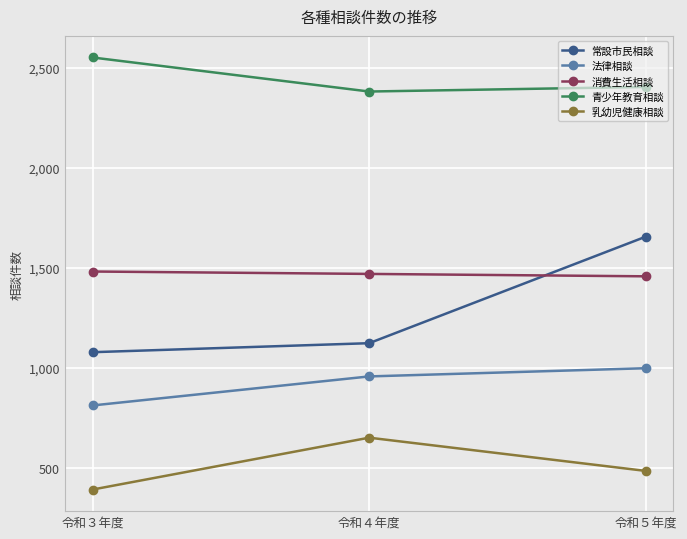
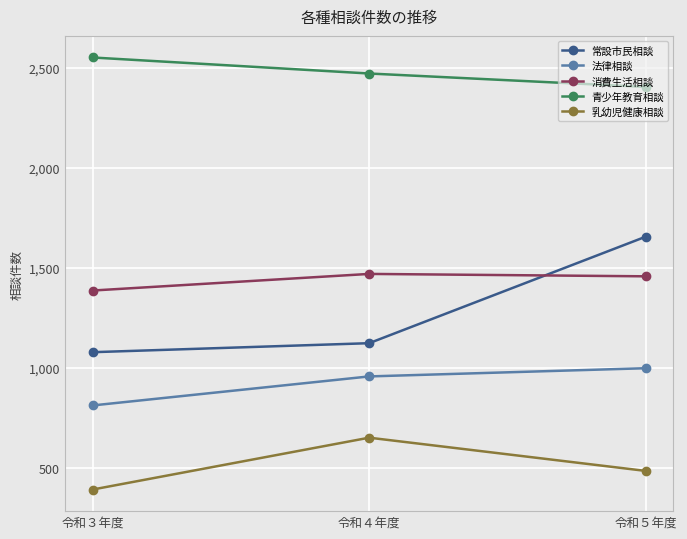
  {
    "消費生活相談": {
-     "令和３年度": "1,480",
+     "令和３年度": "1,390",
      "令和４年度": "1,470",
      "令和５年度": "1,460"
    },
    "青少年教育相談": {
      "令和３年度": "2,550",
-     "令和４年度": "2,380"
+     "令和４年度": "2,470"
    },
    "乳幼児健康相談": {
      "令和３年度": "390",
      "令和４年度": "650",
      "令和５年度": "490"
    }
  }
